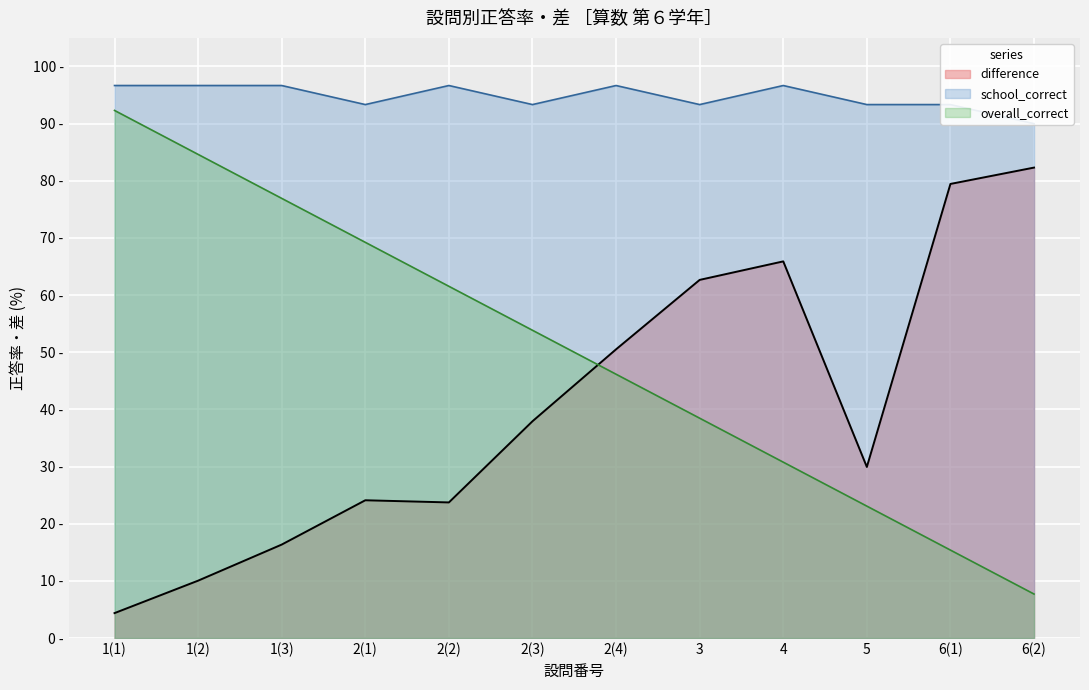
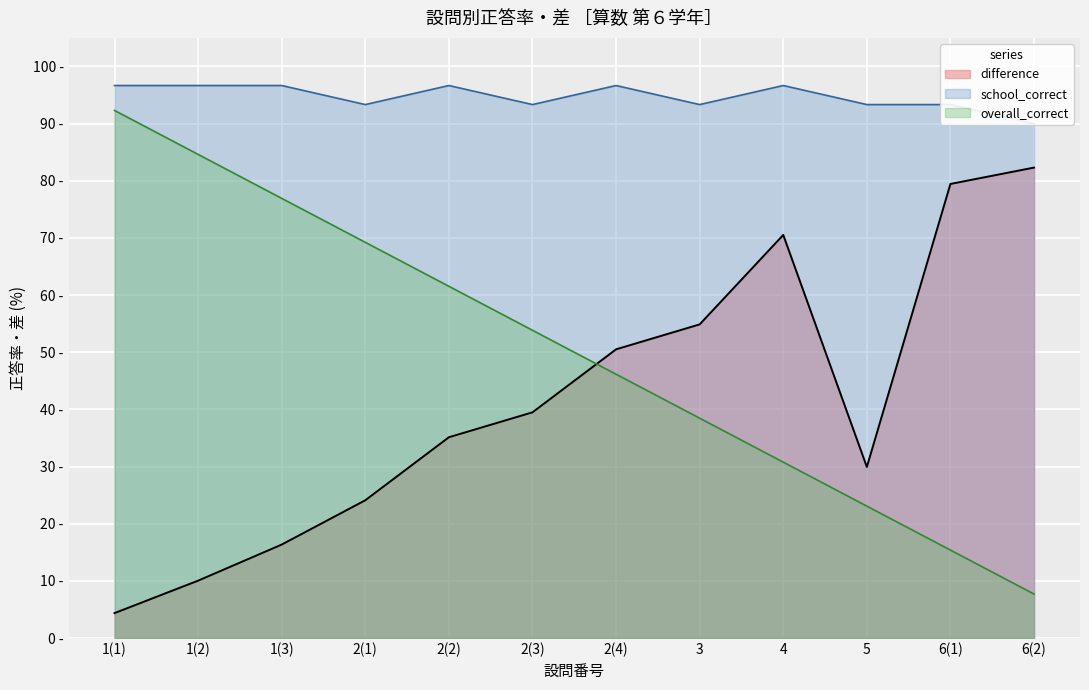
  {
    "difference": {
      "1(1)": "4 -",
      "1(2)": "10 -",
      "1(3)": "16 -",
      "2(1)": "24 -",
-     "2(2)": "24 -",
-     "2(3)": "38 -",
+     "2(2)": "35 -",
+     "2(3)": "39 -",
      "2(4)": "51 -",
-     "3": "63 -",
-     "4": "66 -",
+     "3": "55 -",
+     "4": "71 -",
      "5": "30 -",
      "6(1)": "79 -",
      "6(2)": "82 -"
    }
  }
